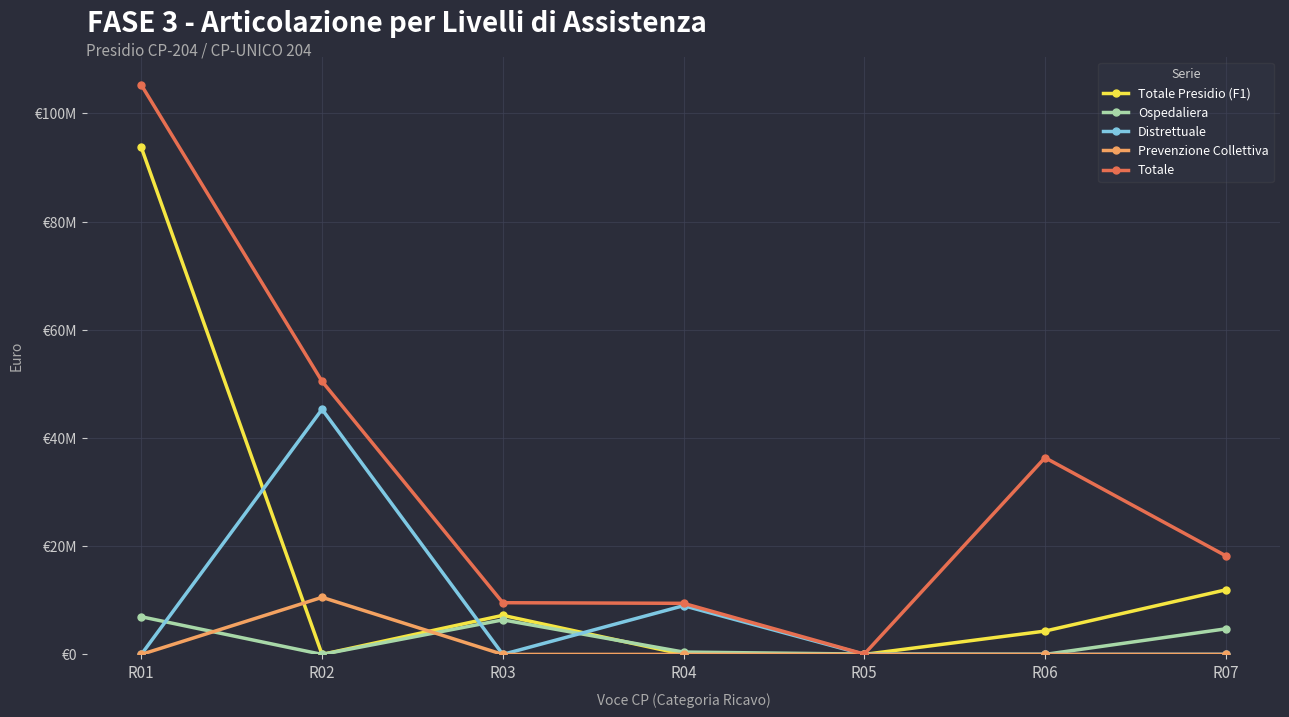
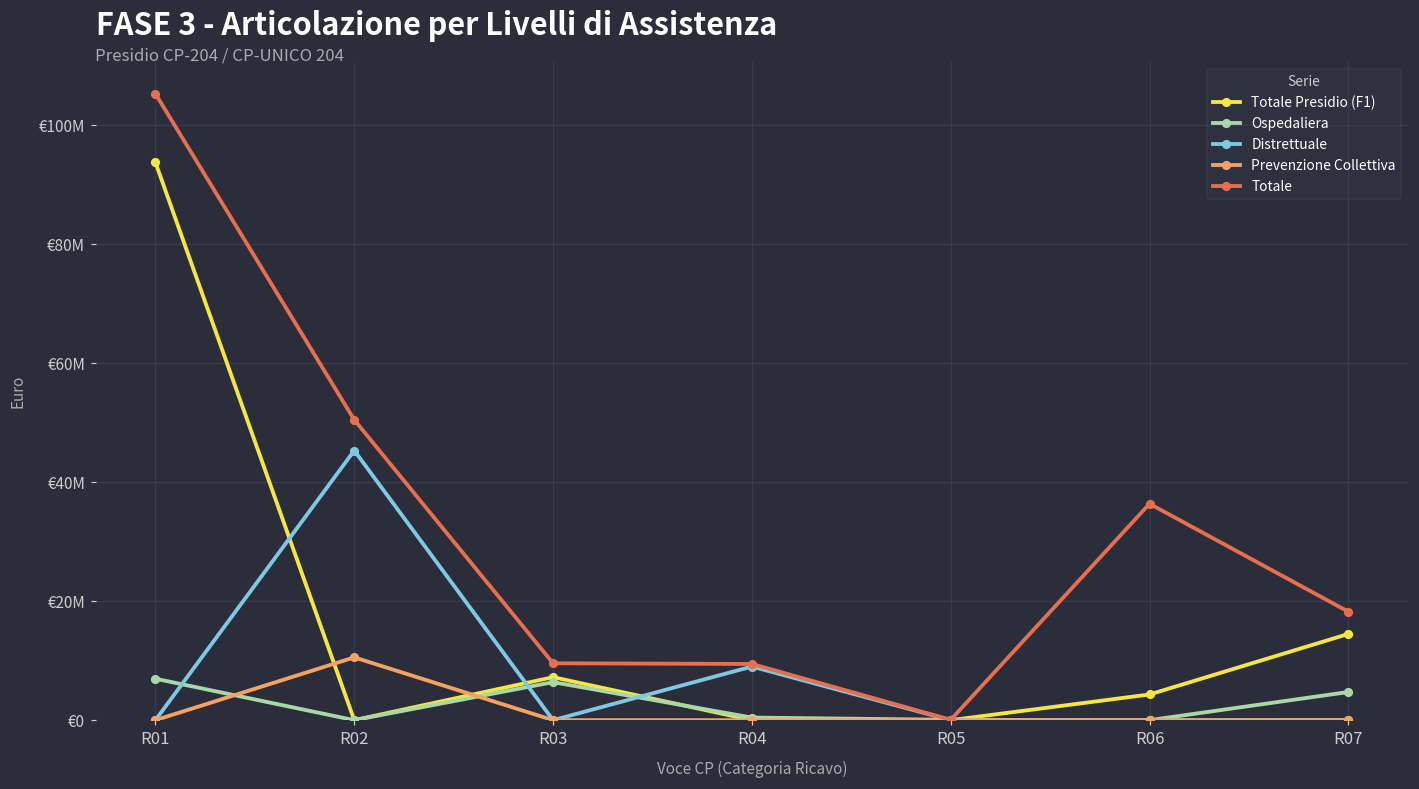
  {
    "Totale Presidio (F1)": {
      "R01": "€94000000",
      "R03": "€7000000",
      "R06": "€4000000",
-     "R07": "€12000000"
+     "R07": "€14000000"
    },
    "Ospedaliera": {
      "R01": "€7000000",
      "R03": "€6000000",
      "R07": "€5000000"
    },
    "Distrettuale": {
      "R02": "€45000000"
    }
  }
